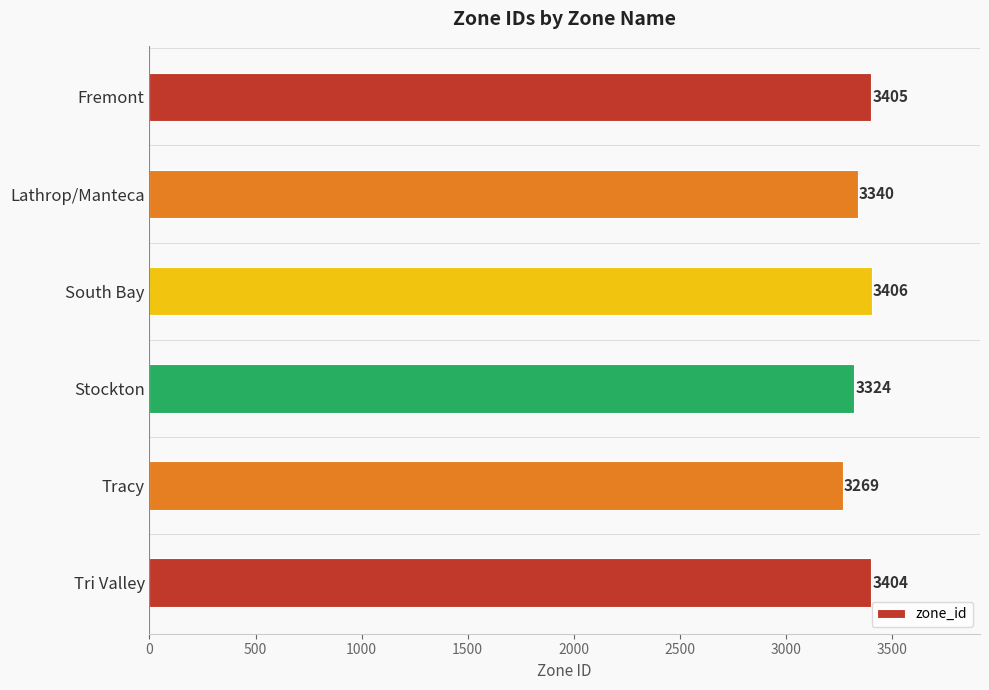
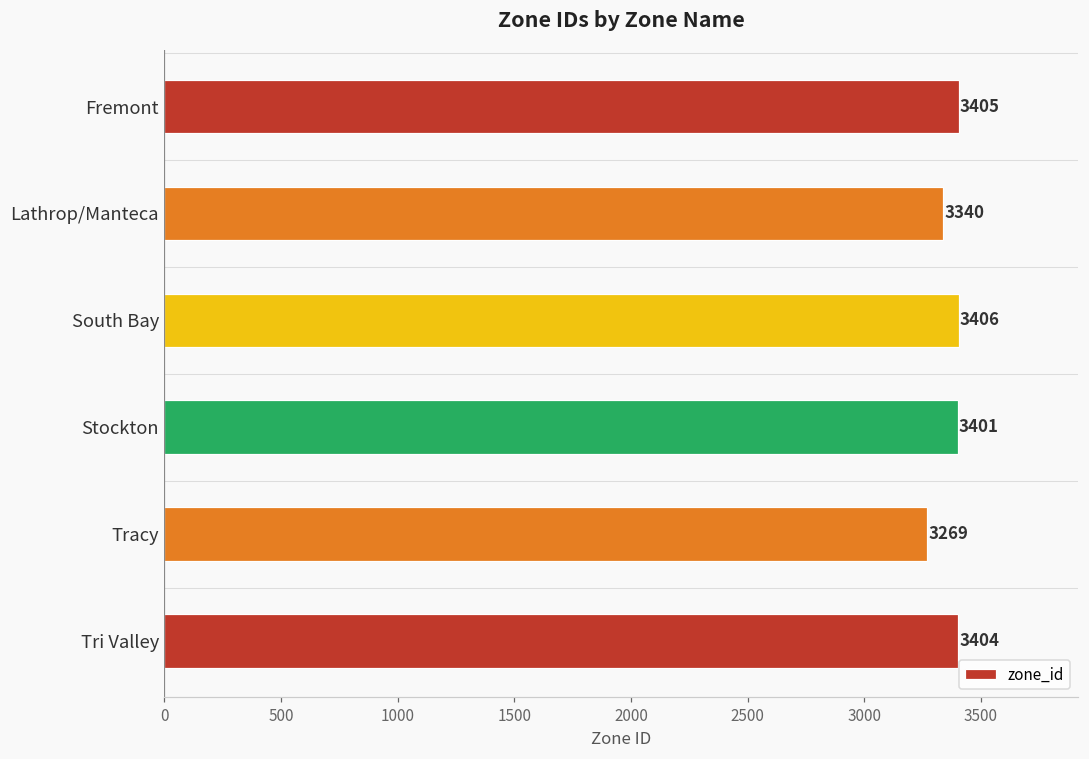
  {
    "Fremont": 3405,
    "Lathrop/Manteca": 3340,
    "South Bay": 3406,
-   "Stockton": 3324,
+   "Stockton": 3401,
    "Tracy": 3269,
    "Tri Valley": 3404
  }
